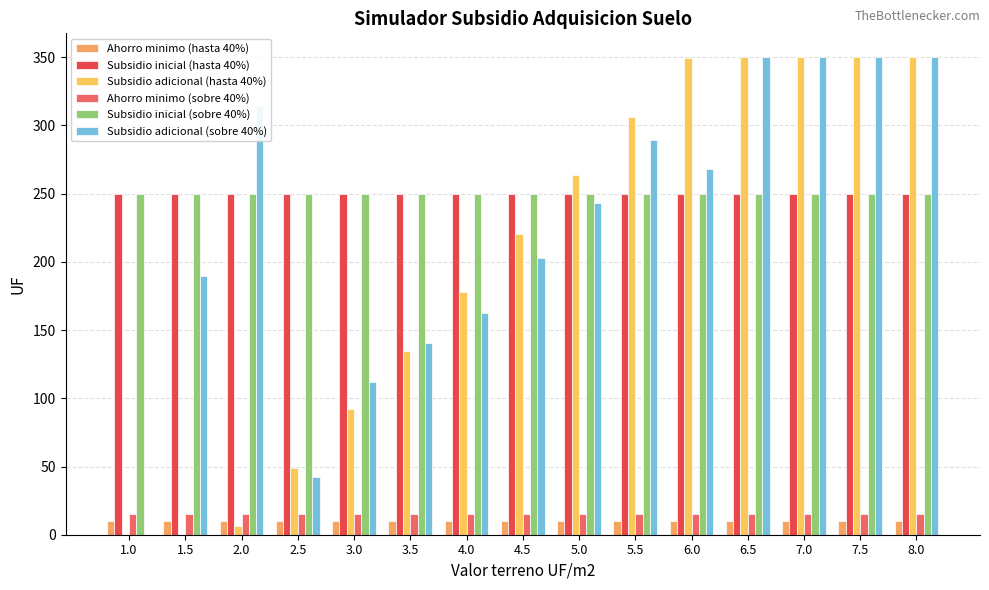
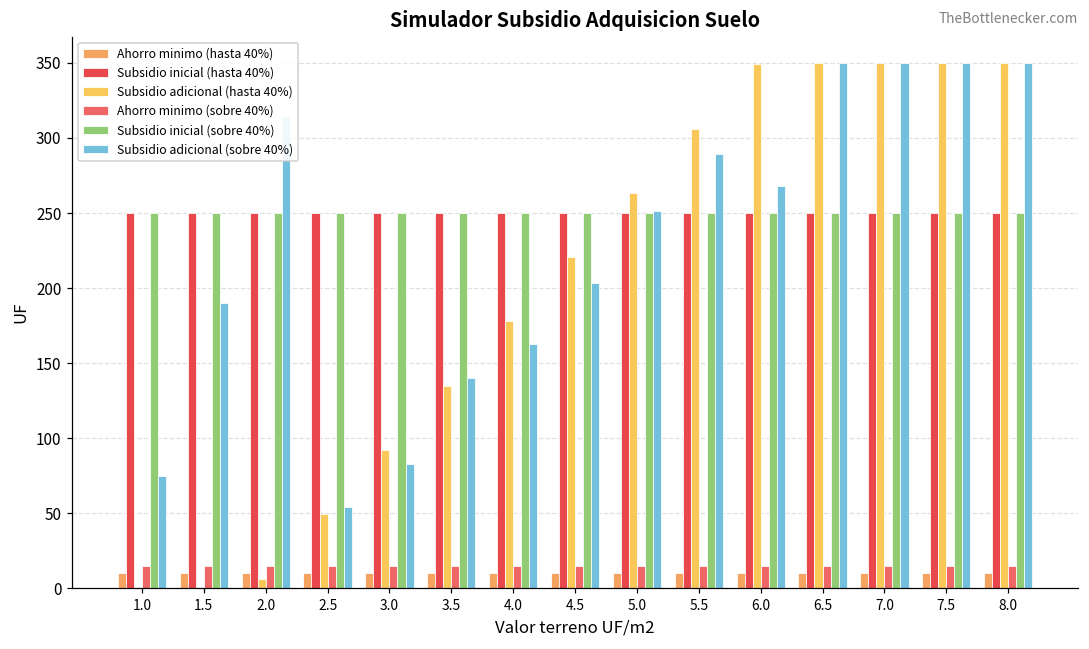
  {
    "Subsidio inicial (sobre 40%)": {
      "1.0": 250,
      "1.5": 250,
      "2.0": 250,
      "2.5": 250,
      "3.0": 250,
      "3.5": 250,
      "4.0": 250,
      "4.5": 250,
      "5.0": 250,
      "5.5": 250,
      "6.0": 250,
      "6.5": 250,
      "7.0": 250,
      "7.5": 250,
      "8.0": 250
    },
    "Subsidio adicional (sobre 40%)": {
-     "1.0": 0,
+     "1.0": 75,
      "1.5": 190,
-     "2.5": 42,
-     "3.0": 112,
+     "2.5": 54,
+     "3.0": 83,
      "3.5": 140,
      "4.0": 163,
      "4.5": 203,
-     "5.0": 243,
+     "5.0": 251,
      "5.5": 290,
      "6.0": 268,
      "6.5": 350,
      "7.0": 350,
      "7.5": 350,
      "8.0": 350
    }
  }
